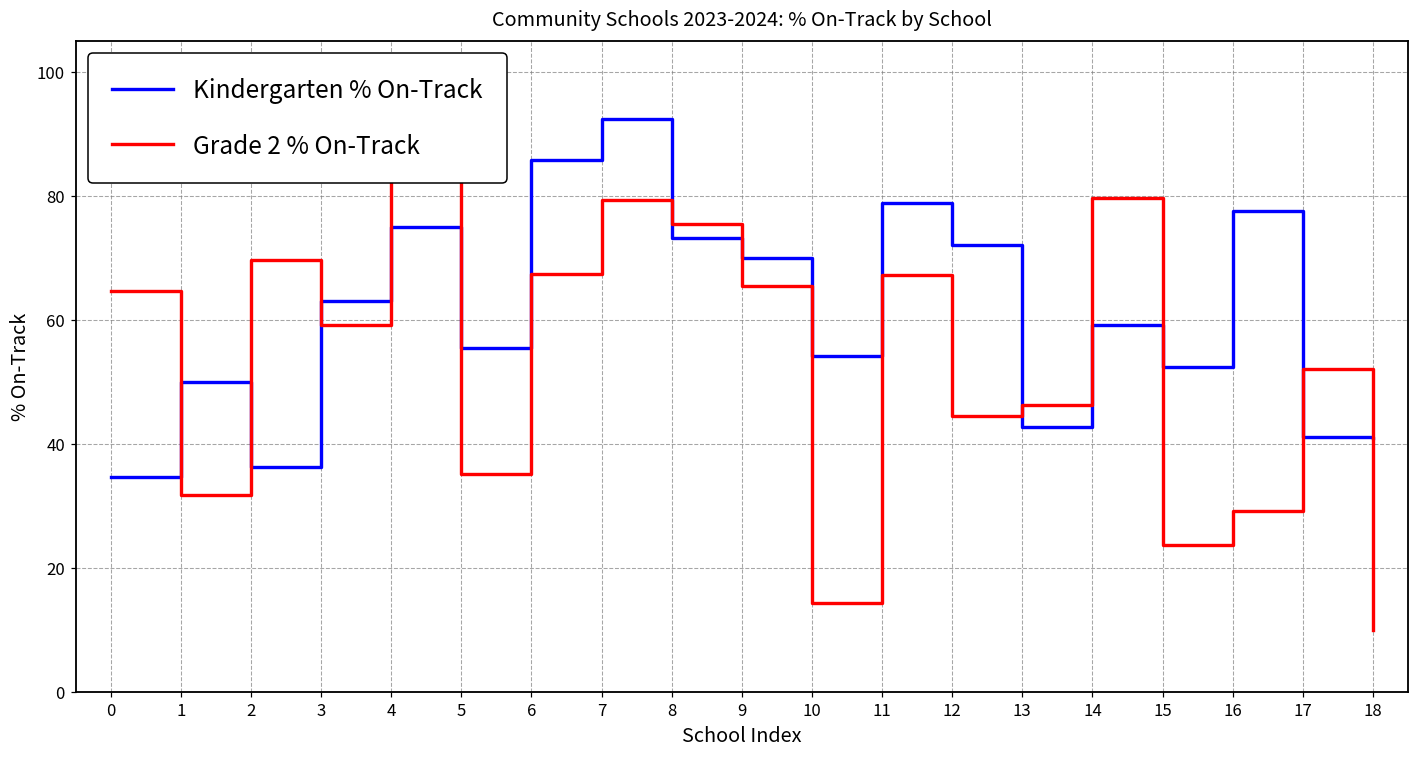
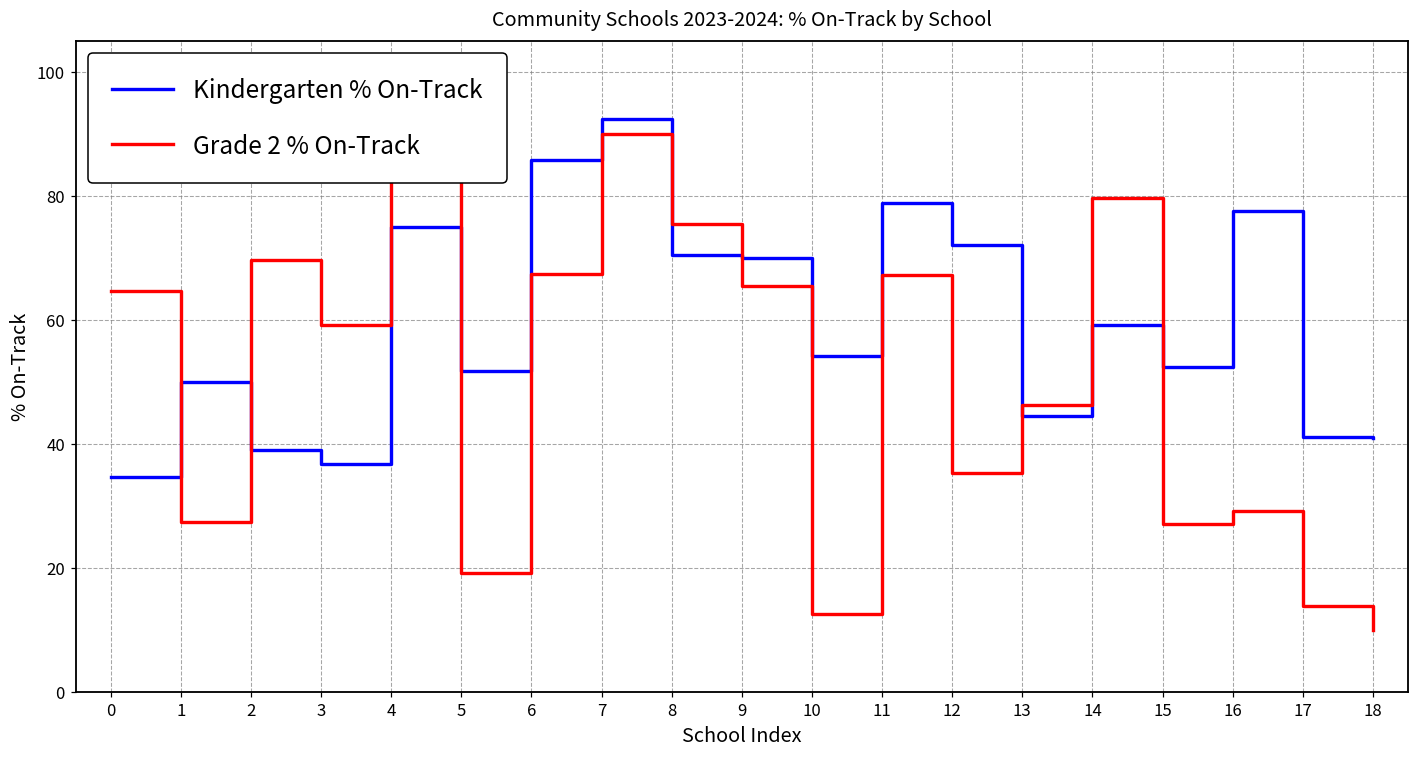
  {
    "Kindergarten % On-Track": {
      "0": 35,
      "1": 50,
-     "2": 36,
-     "3": 63,
+     "2": 39,
+     "3": 37,
      "4": 75,
-     "5": 55,
+     "5": 52,
      "6": 86,
      "7": 92,
-     "8": 73,
+     "8": 71,
      "9": 70,
      "10": 54,
      "11": 79,
      "12": 72,
-     "13": 43,
+     "13": 44,
      "14": 59,
      "15": 52,
      "16": 78,
      "17": 41,
      "18": 41
    },
    "Grade 2 % On-Track": {
      "0": 65,
-     "1": 32,
+     "1": 27,
      "2": 70,
      "3": 59,
-     "5": 35,
+     "5": 19,
      "6": 67,
-     "7": 79,
+     "7": 90,
      "8": 76,
      "9": 65,
-     "10": 14,
+     "10": 13,
      "11": 67,
-     "12": 44,
+     "12": 35,
      "13": 46,
      "14": 80,
-     "15": 24,
+     "15": 27,
      "16": 29,
-     "17": 52,
+     "17": 14,
      "18": 10
    }
  }
